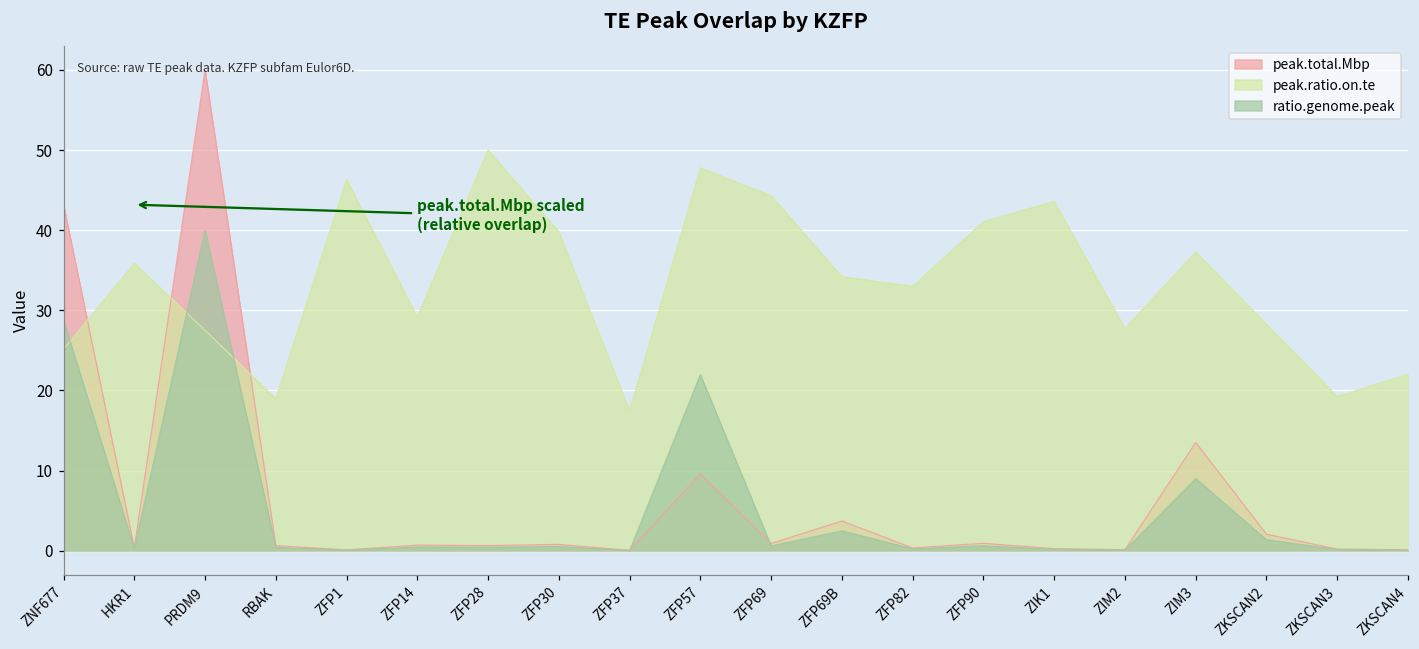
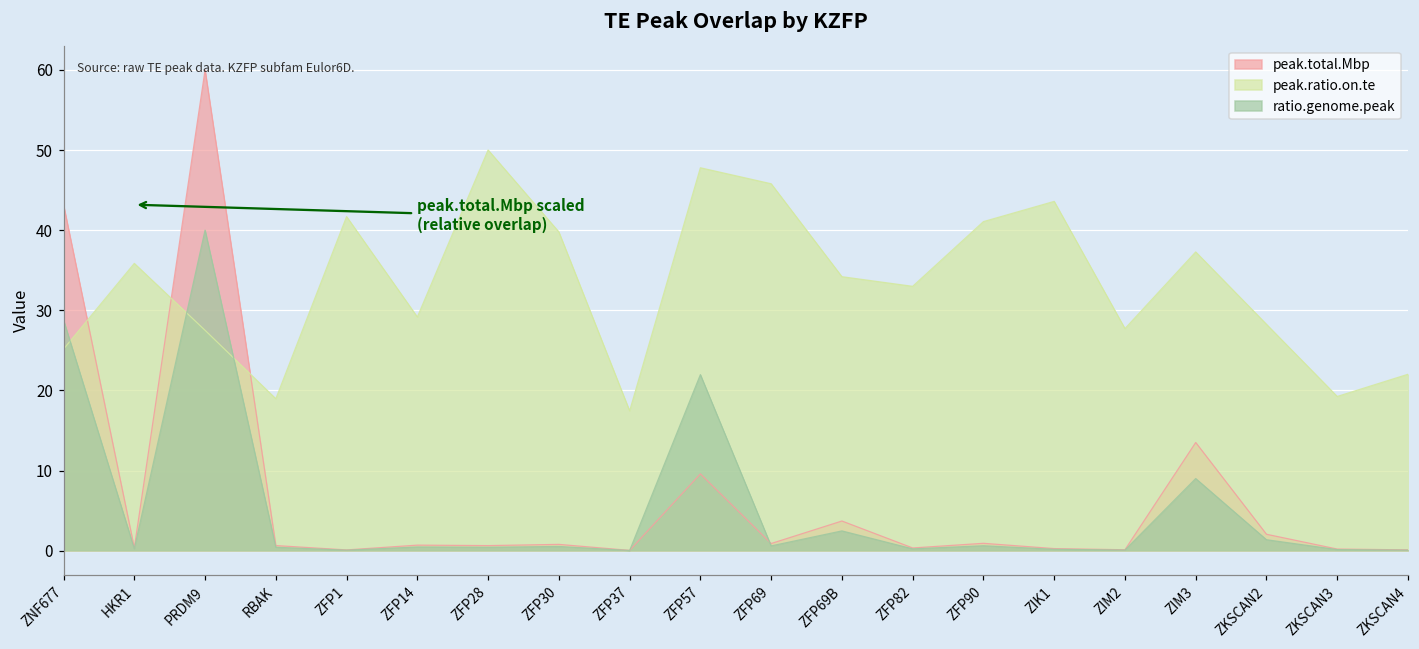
  {
    "peak.total.Mbp": {
      "ZNF677": 43,
      "PRDM9": 60,
      "ZFP57": 10,
      "ZFP69B": 4,
      "ZIM3": 13,
      "ZKSCAN2": 2
    },
    "peak.ratio.on.te": {
      "ZNF677": 25,
      "HKR1": 36,
      "PRDM9": 28,
      "RBAK": 19,
-     "ZFP1": 46,
+     "ZFP1": 42,
      "ZFP14": 29,
      "ZFP28": 50,
      "ZFP30": 40,
      "ZFP37": 17,
      "ZFP57": 48,
-     "ZFP69": 44,
+     "ZFP69": 46,
      "ZFP69B": 34,
      "ZFP82": 33,
      "ZFP90": 41,
      "ZIK1": 44,
      "ZIM2": 28,
      "ZIM3": 37,
      "ZKSCAN2": 28,
      "ZKSCAN3": 19,
      "ZKSCAN4": 22
    },
    "ratio.genome.peak": {
      "ZNF677": 29,
      "PRDM9": 40,
      "ZFP57": 22,
      "ZFP69B": 2,
      "ZIM3": 9,
      "ZKSCAN2": 1
    }
  }
